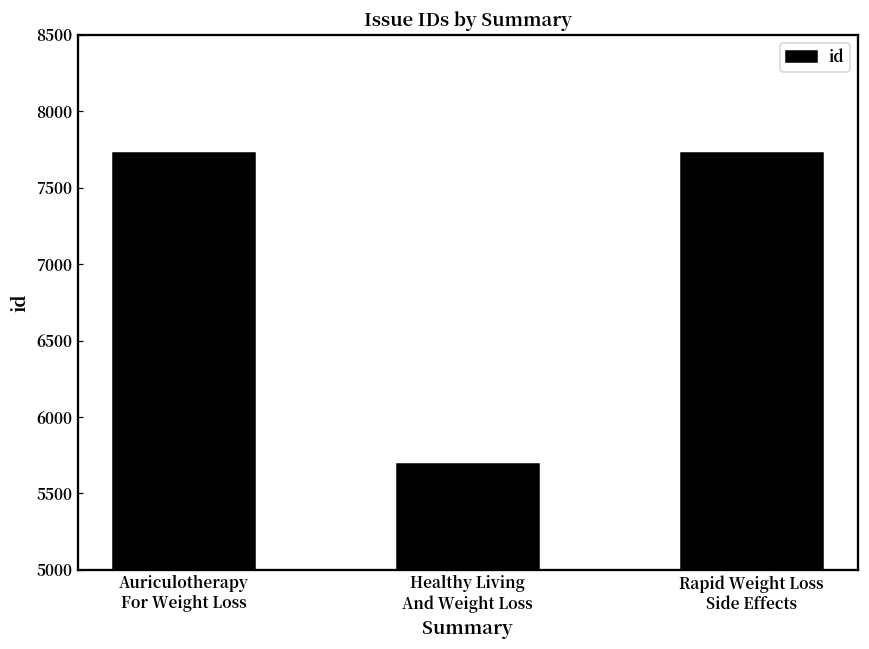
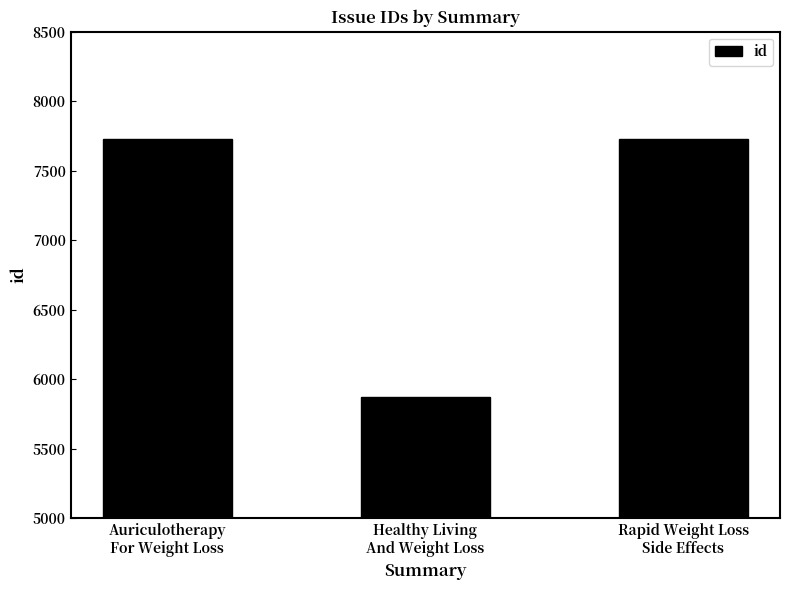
  {
    "Auriculotherapy For Weight Loss": 7730,
-   "Healthy Living And Weight Loss": 5700,
+   "Healthy Living And Weight Loss": 5870,
    "Rapid Weight Loss Side Effects": 7730
  }
